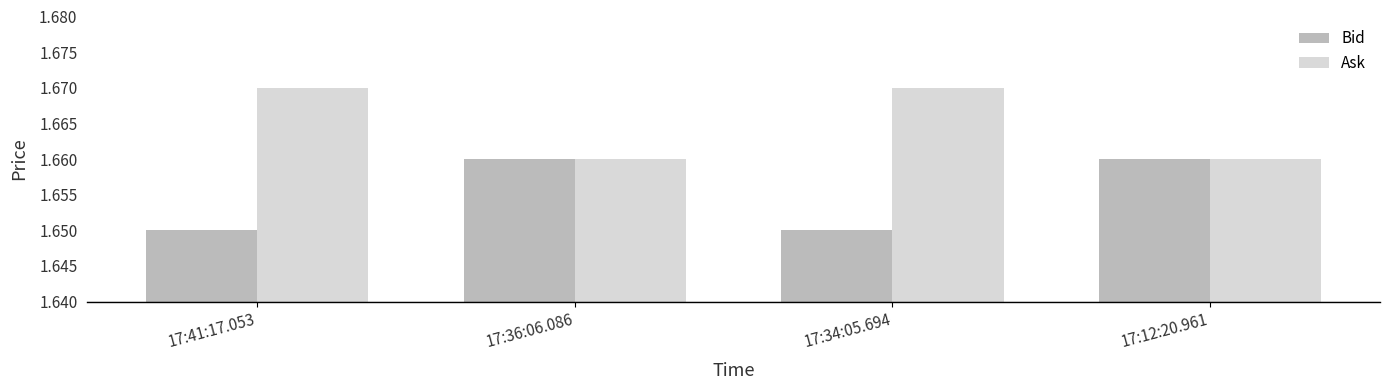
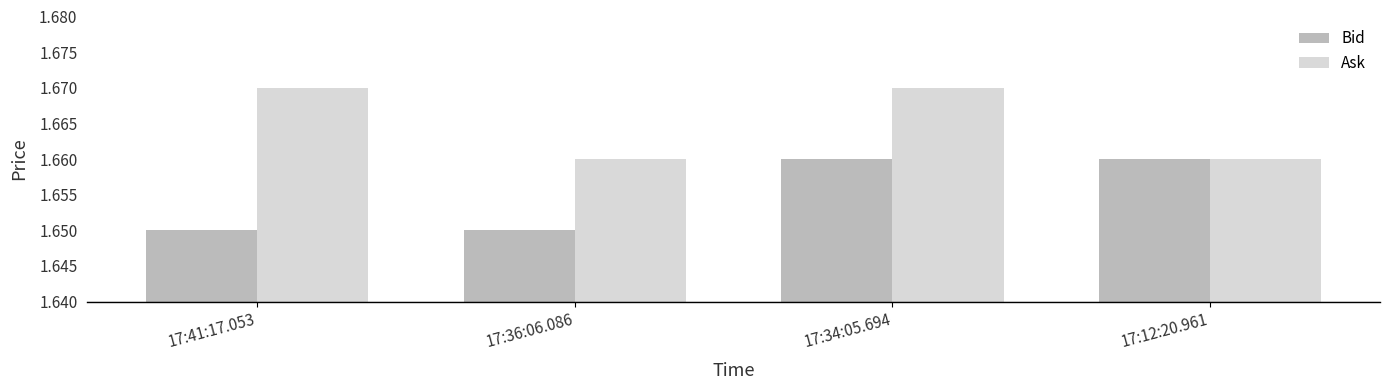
  {
    "Bid": {
      "17:41:17.053": 1.65,
-     "17:36:06.086": 1.66,
-     "17:34:05.694": 1.65,
+     "17:36:06.086": 1.65,
+     "17:34:05.694": 1.66,
      "17:12:20.961": 1.66
    },
    "Ask": {
      "17:41:17.053": 1.67,
      "17:36:06.086": 1.66,
      "17:34:05.694": 1.67,
      "17:12:20.961": 1.66
    }
  }
